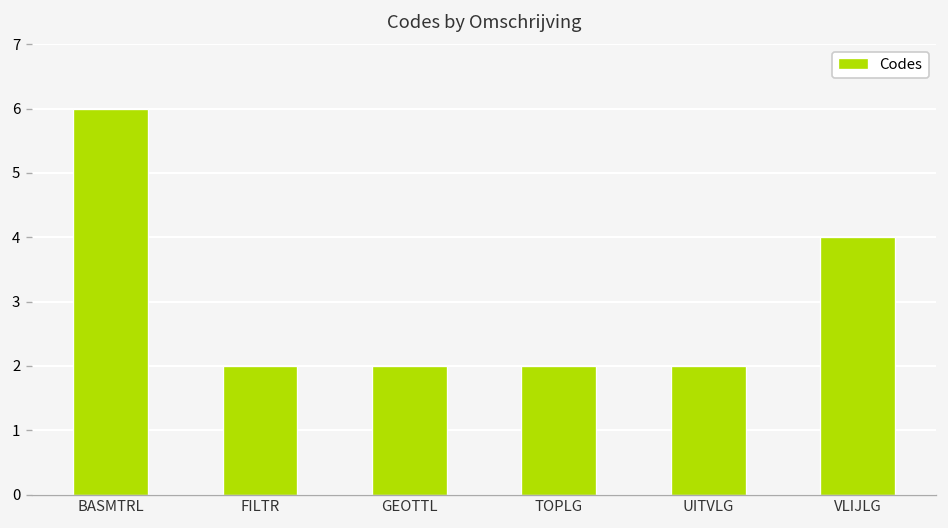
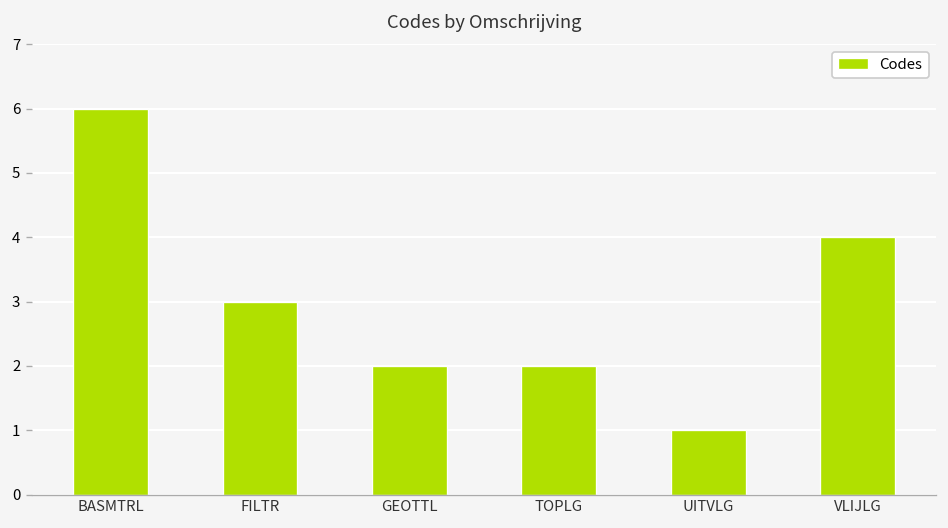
  {
    "BASMTRL": 6,
-   "FILTR": 2,
+   "FILTR": 3,
    "GEOTTL": 2,
    "TOPLG": 2,
-   "UITVLG": 2,
+   "UITVLG": 1,
    "VLIJLG": 4
  }
